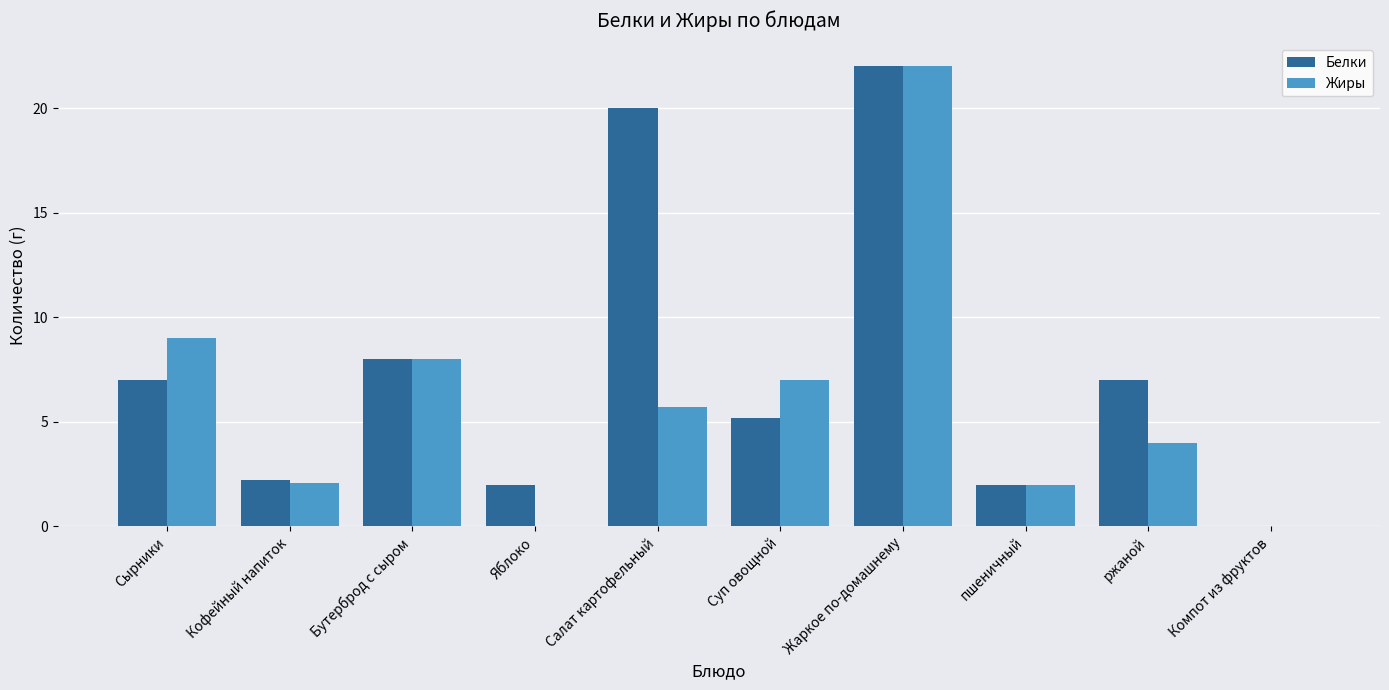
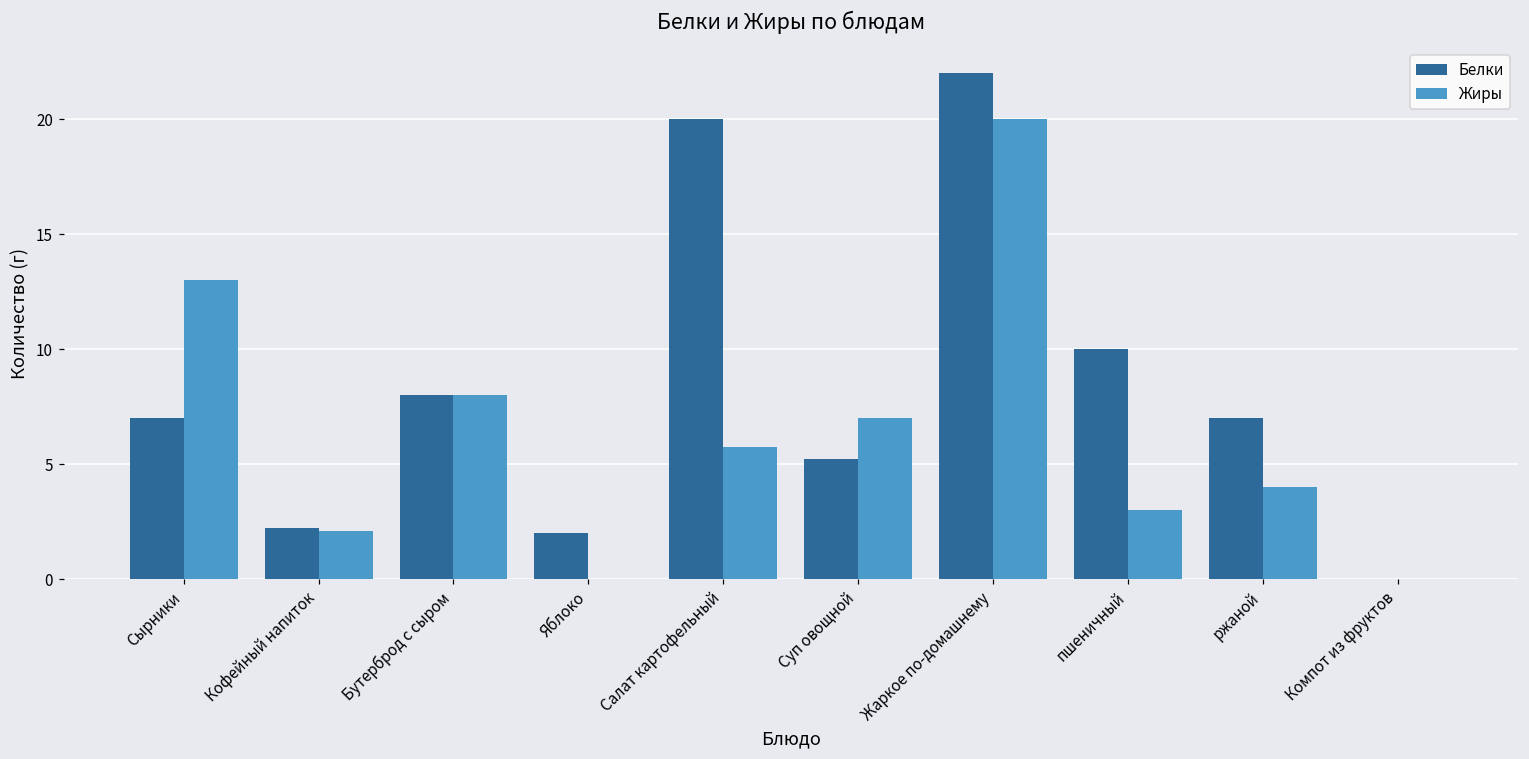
  {
    "Белки": {
      "Сырники": 7,
      "Кофейный напиток": 2.2,
      "Бутерброд с сыром": 8,
      "Яблоко": 2,
      "Салат картофельный": 20,
      "Суп овощной": 5.2,
      "Жаркое по-домашнему": 22,
-     "пшеничный": 2,
+     "пшеничный": 10,
      "ржаной": 7,
      "Компот из фруктов": 0
    },
    "Жиры": {
-     "Сырники": 9,
+     "Сырники": 13,
      "Кофейный напиток": 2,
      "Бутерброд с сыром": 8,
      "Яблоко": 0,
      "Салат картофельный": 5.7,
      "Суп овощной": 7,
-     "Жаркое по-домашнему": 22,
-     "пшеничный": 2,
+     "Жаркое по-домашнему": 20,
+     "пшеничный": 3,
      "ржаной": 4,
      "Компот из фруктов": 0
    }
  }
